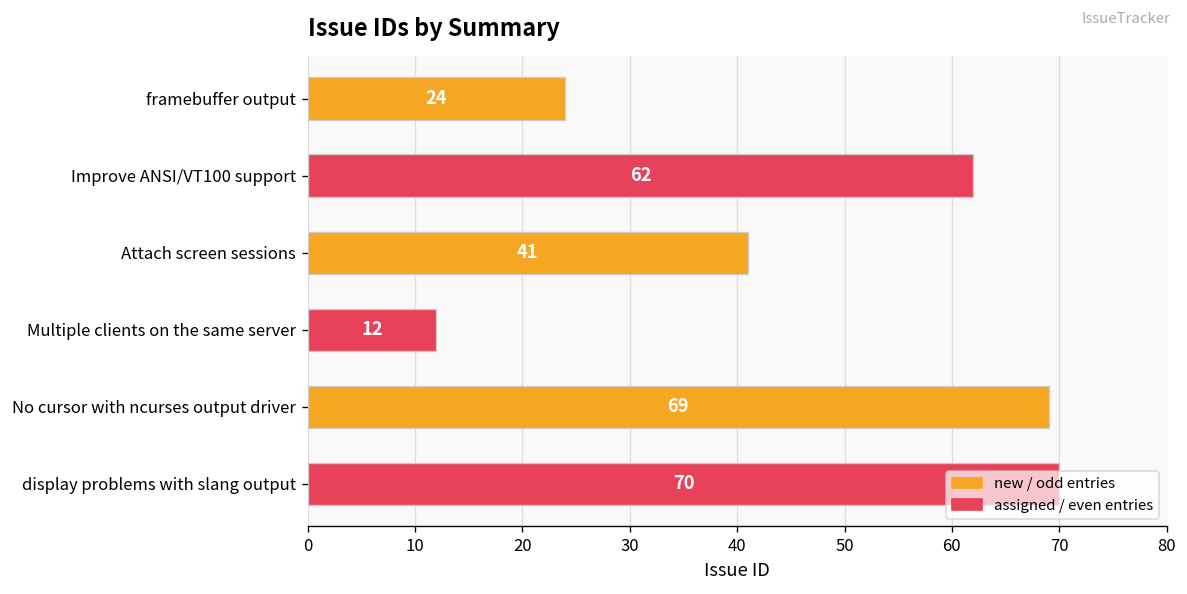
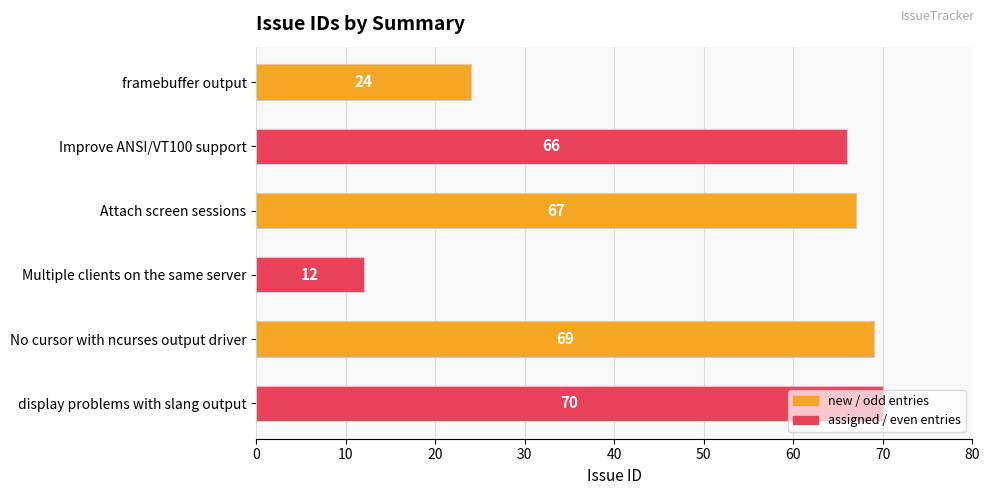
  {
    "framebuffer output": 24,
-   "Improve ANSI/VT100 support": 62,
-   "Attach screen sessions": 41,
+   "Improve ANSI/VT100 support": 66,
+   "Attach screen sessions": 67,
    "Multiple clients on the same server": 12,
    "No cursor with ncurses output driver": 69
  }
